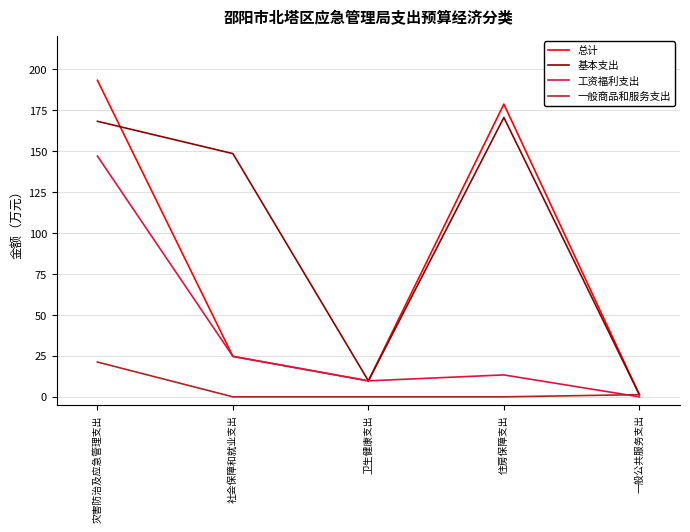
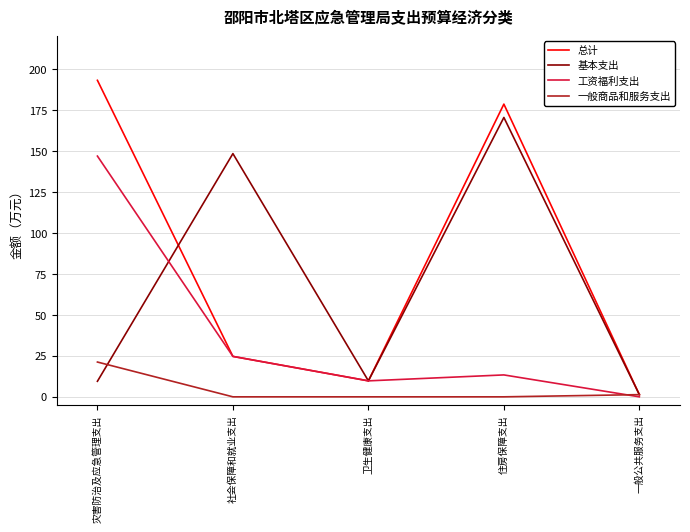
  {
    "总计": {
      "灾害防治及应急管理支出": 193,
      "住房保障支出": 179
    },
    "基本支出": {
-     "灾害防治及应急管理支出": 168,
+     "灾害防治及应急管理支出": 9,
      "社会保障和就业支出": 148,
      "住房保障支出": 170
    }
  }
